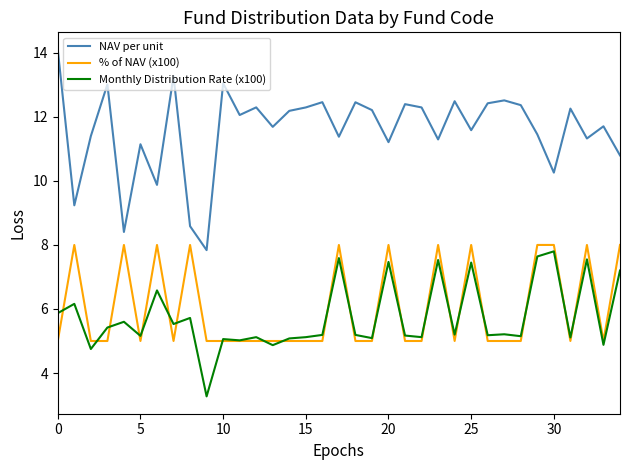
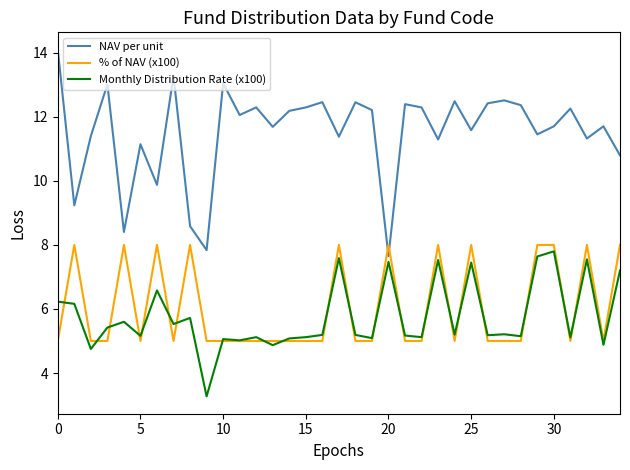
  {
    "NAV per unit": {
      "0": 14.1,
      "5": 11.1,
      "15": 12.3,
-     "20": 11.2,
+     "20": 7.7,
      "25": 11.6,
-     "30": 10.3
+     "30": 11.7
    },
    "% of NAV (x100)": {
      "0": 5.0,
      "5": 5.0,
      "15": 5.0,
      "20": 8.0,
      "25": 8.0,
      "30": 8.0
    },
    "Monthly Distribution Rate (x100)": {
-     "0": 5.9,
+     "0": 6.2,
      "5": 5.2,
      "15": 5.1,
      "20": 7.5,
      "25": 7.4,
      "30": 7.8
    }
  }
